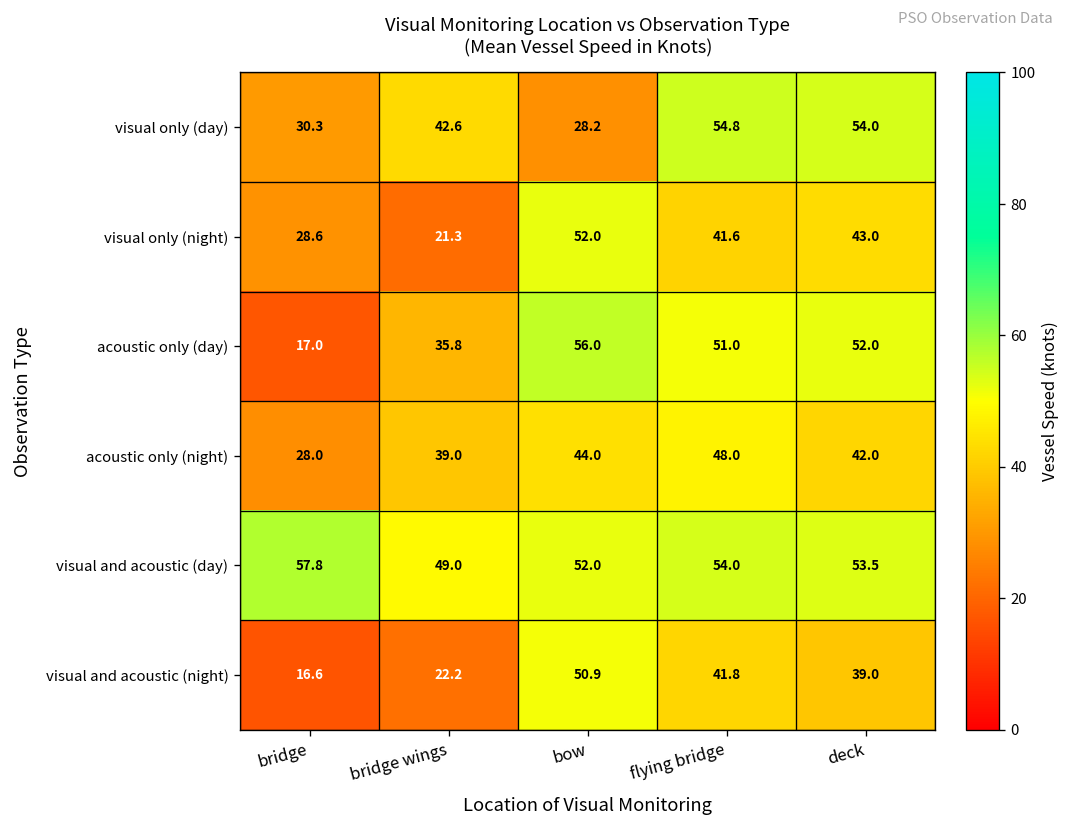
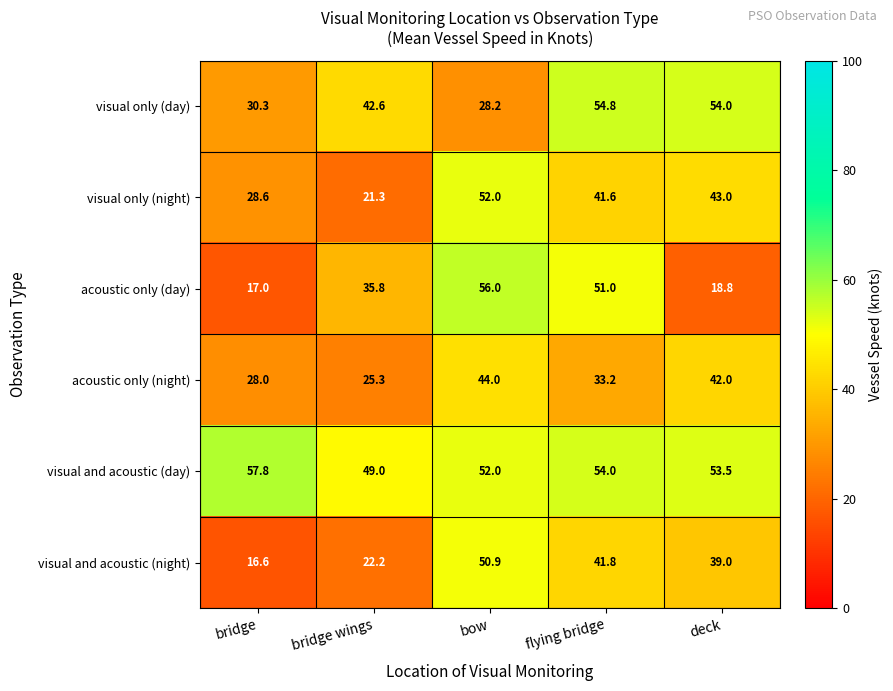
  {
    "visual only (day)": {
      "bridge": 30.3,
      "bridge wings": 42.6,
      "bow": 28.2,
      "flying bridge": 54.8,
      "deck": 54.0
    },
    "visual only (night)": {
      "bridge": 28.6,
      "bridge wings": 21.3,
      "bow": 52.0,
      "flying bridge": 41.6,
      "deck": 43.0
    },
    "acoustic only (day)": {
      "bridge": 17.0,
      "bridge wings": 35.8,
      "bow": 56.0,
      "flying bridge": 51.0,
-     "deck": 52.0
+     "deck": 18.8
    },
    "acoustic only (night)": {
      "bridge": 28.0,
-     "bridge wings": 39.0,
+     "bridge wings": 25.3,
      "bow": 44.0,
-     "flying bridge": 48.0,
+     "flying bridge": 33.2,
      "deck": 42.0
    },
    "visual and acoustic (day)": {
      "bridge": 57.8,
      "bridge wings": 49.0,
      "bow": 52.0,
      "flying bridge": 54.0,
      "deck": 53.5
    },
    "visual and acoustic (night)": {
      "bridge": 16.6,
      "bridge wings": 22.2,
      "bow": 50.9,
      "flying bridge": 41.8,
      "deck": 39.0
    }
  }
